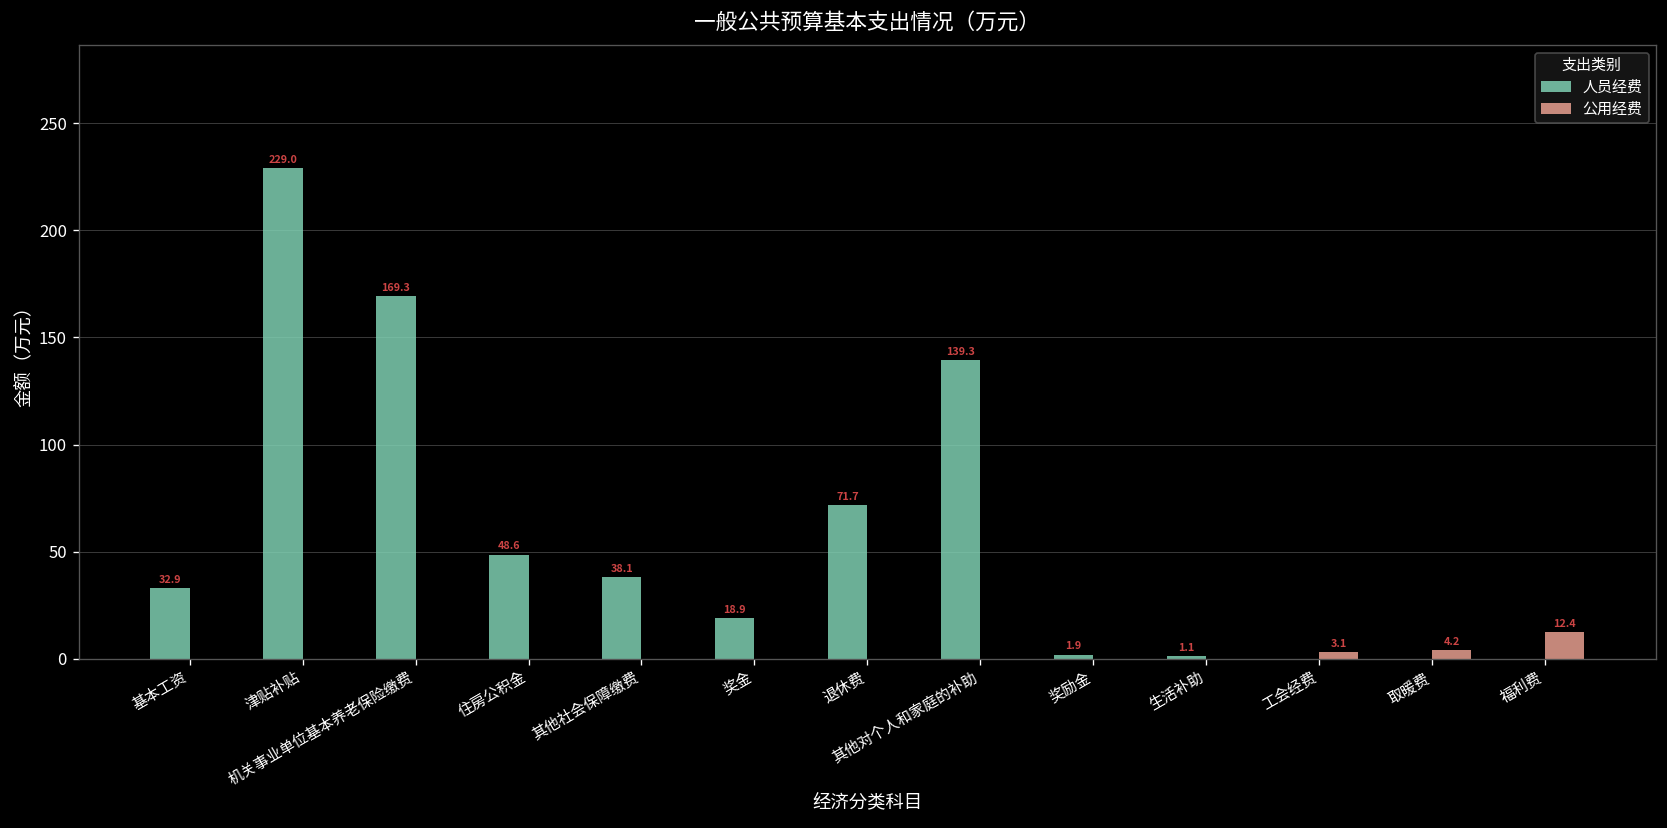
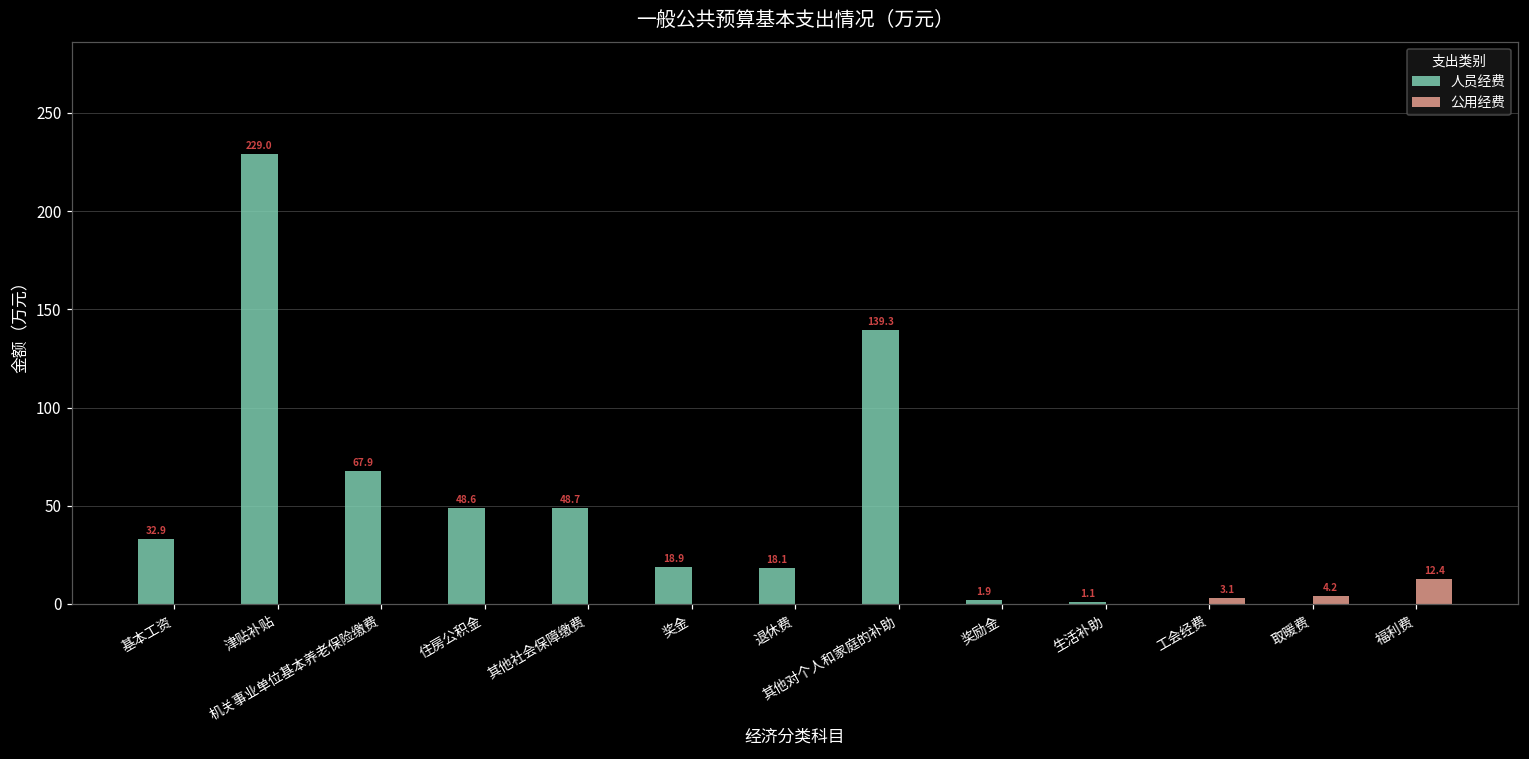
  {
    "人员经费": {
      "基本工资": 32.9,
      "津贴补贴": 229.0,
-     "机关事业单位基本养老保险缴费": 169.3,
+     "机关事业单位基本养老保险缴费": 67.9,
      "住房公积金": 48.6,
-     "其他社会保障缴费": 38.1,
+     "其他社会保障缴费": 48.7,
      "奖金": 18.9,
-     "退休费": 71.7,
+     "退休费": 18.1,
      "其他对个人和家庭的补助": 139.3,
      "奖励金": 1.9,
      "生活补助": 1.1
    },
    "公用经费": {
      "工会经费": 3.1,
      "取暖费": 4.2,
      "福利费": 12.4
    }
  }
